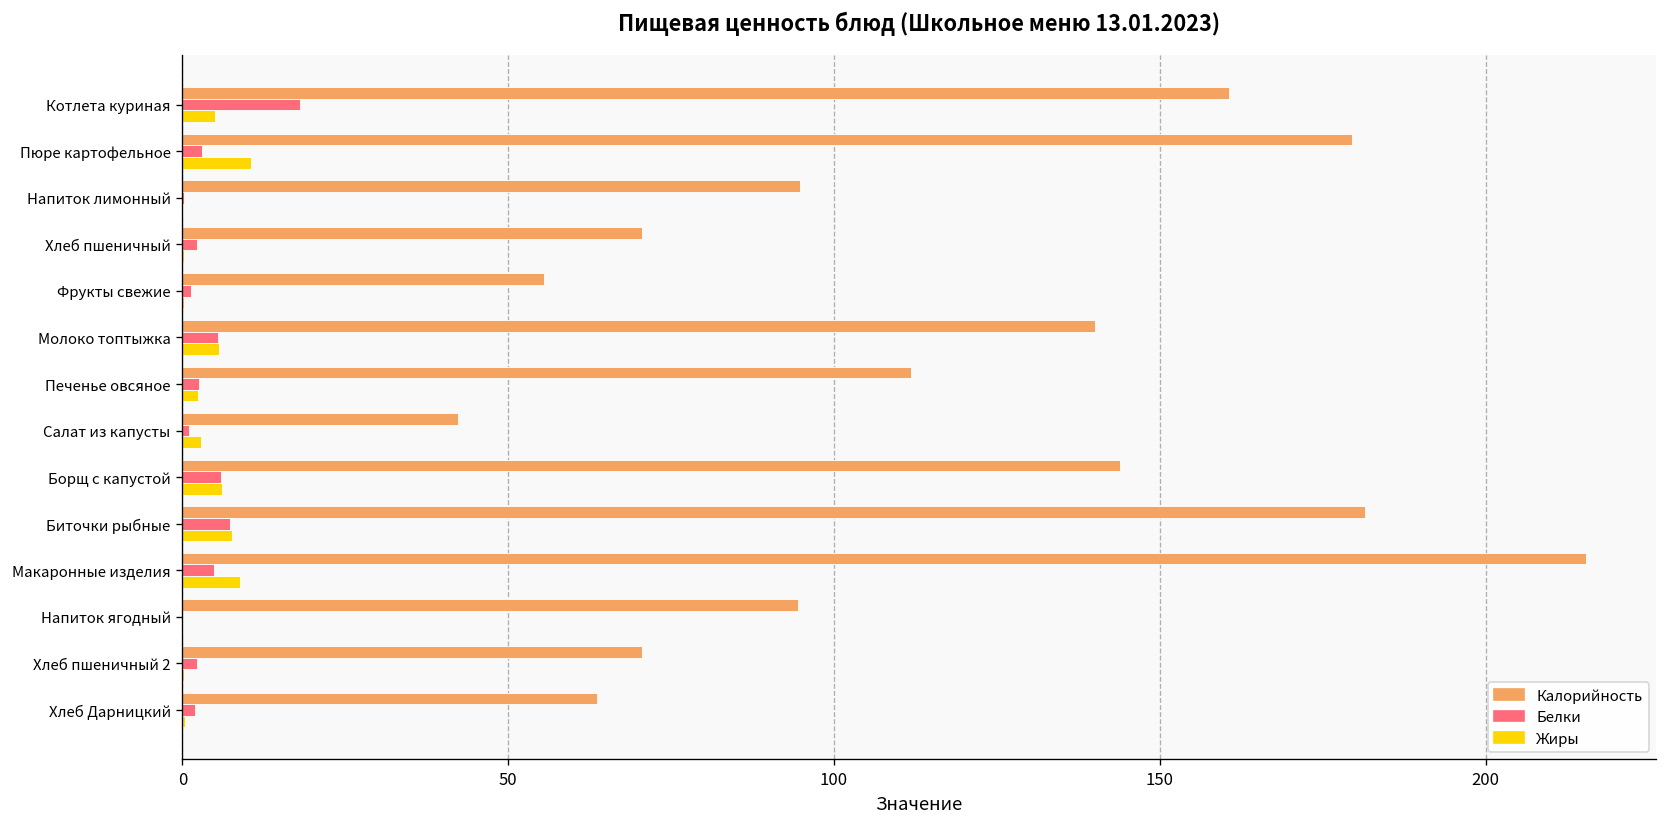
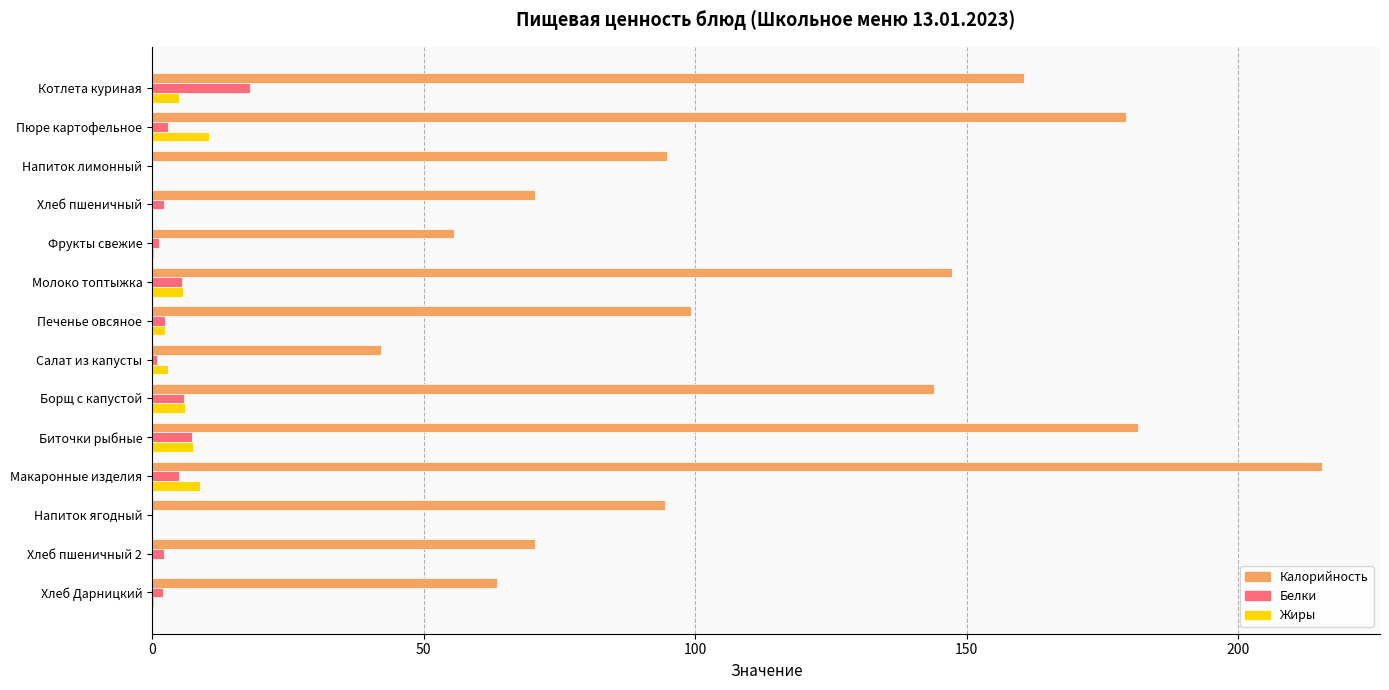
  {
    "Калорийность": {
      "Котлета куриная": 161,
      "Пюре картофельное": 179,
      "Напиток лимонный": 95,
      "Хлеб пшеничный": 70,
      "Фрукты свежие": 56,
-     "Молоко топтыжка": 140,
-     "Печенье овсяное": 112,
+     "Молоко топтыжка": 147,
+     "Печенье овсяное": 99,
      "Салат из капусты": 42,
      "Борщ с капустой": 144,
      "Биточки рыбные": 182,
      "Макаронные изделия": 215,
      "Напиток ягодный": 95,
      "Хлеб пшеничный 2": 70,
      "Хлеб Дарницкий": 64
    },
    "Белки": {
      "Котлета куриная": 18,
      "Пюре картофельное": 3,
      "Хлеб пшеничный": 2,
      "Фрукты свежие": 1,
      "Молоко топтыжка": 5,
      "Печенье овсяное": 2,
      "Салат из капусты": 1,
      "Борщ с капустой": 6,
      "Биточки рыбные": 7,
      "Макаронные изделия": 5,
      "Хлеб пшеничный 2": 2,
      "Хлеб Дарницкий": 2
    },
    "Жиры": {
      "Котлета куриная": 5,
      "Пюре картофельное": 11,
      "Молоко топтыжка": 6,
      "Печенье овсяное": 2,
      "Салат из капусты": 3,
      "Борщ с капустой": 6,
      "Биточки рыбные": 8,
      "Макаронные изделия": 9
    }
  }
